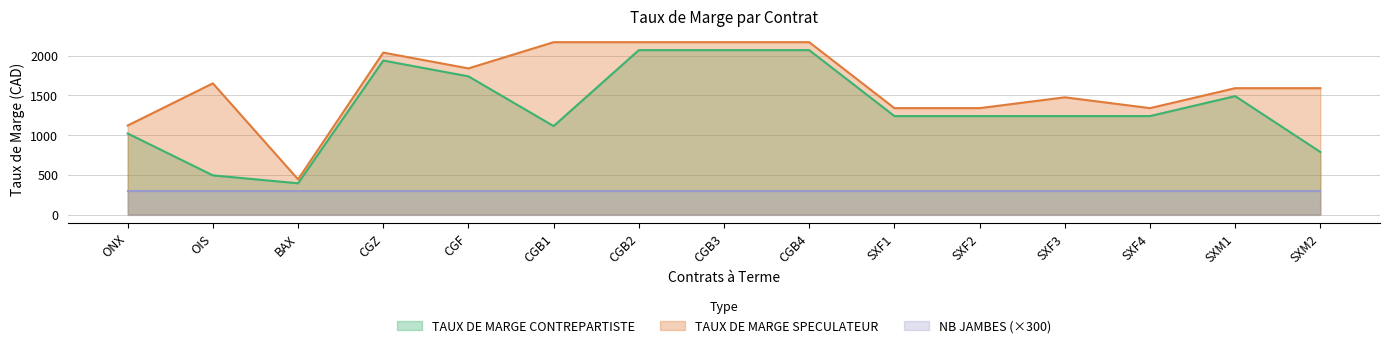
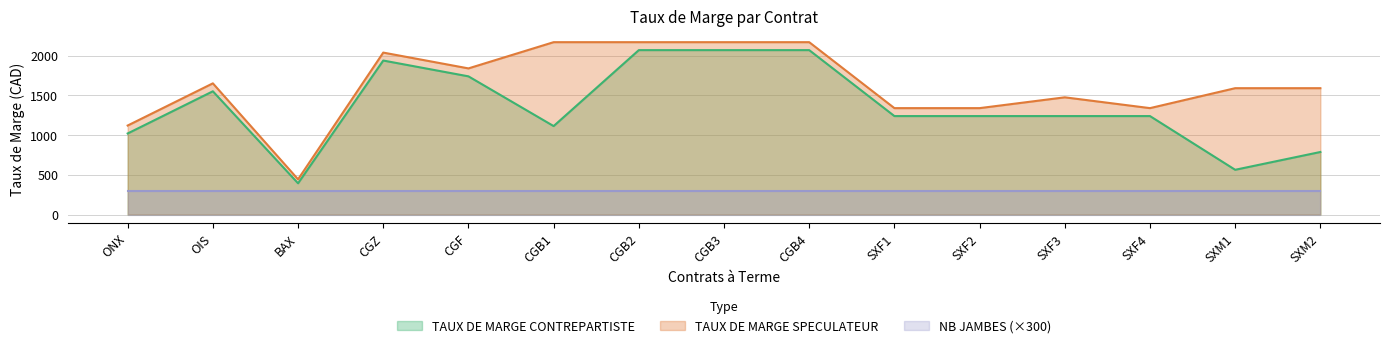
  {
    "TAUX DE MARGE CONTREPARTISTE": {
      "ONX": 1000,
-     "OIS": 500,
+     "OIS": 1600,
      "BAX": 400,
      "CGZ": 1900,
      "CGF": 1700,
      "CGB1": 1100,
      "CGB2": 2100,
      "CGB3": 2100,
      "CGB4": 2100,
      "SXF1": 1200,
      "SXF2": 1200,
      "SXF3": 1200,
      "SXF4": 1200,
-     "SXM1": 1500,
+     "SXM1": 600,
      "SXM2": 800
    },
    "TAUX DE MARGE SPECULATEUR": {
      "ONX": 1100,
      "OIS": 1700,
      "BAX": 400,
      "CGZ": 2000,
      "CGF": 1800,
      "CGB1": 2200,
      "CGB2": 2200,
      "CGB3": 2200,
      "CGB4": 2200,
      "SXF1": 1300,
      "SXF2": 1300,
      "SXF3": 1500,
      "SXF4": 1300,
      "SXM1": 1600,
      "SXM2": 1600
    },
    "NB JAMBES (×300)": {
      "ONX": 300,
      "OIS": 300,
      "BAX": 300,
      "CGZ": 300,
      "CGF": 300,
      "CGB1": 300,
      "CGB2": 300,
      "CGB3": 300,
      "CGB4": 300,
      "SXF1": 300,
      "SXF2": 300,
      "SXF3": 300,
      "SXF4": 300,
      "SXM1": 300,
      "SXM2": 300
    }
  }
